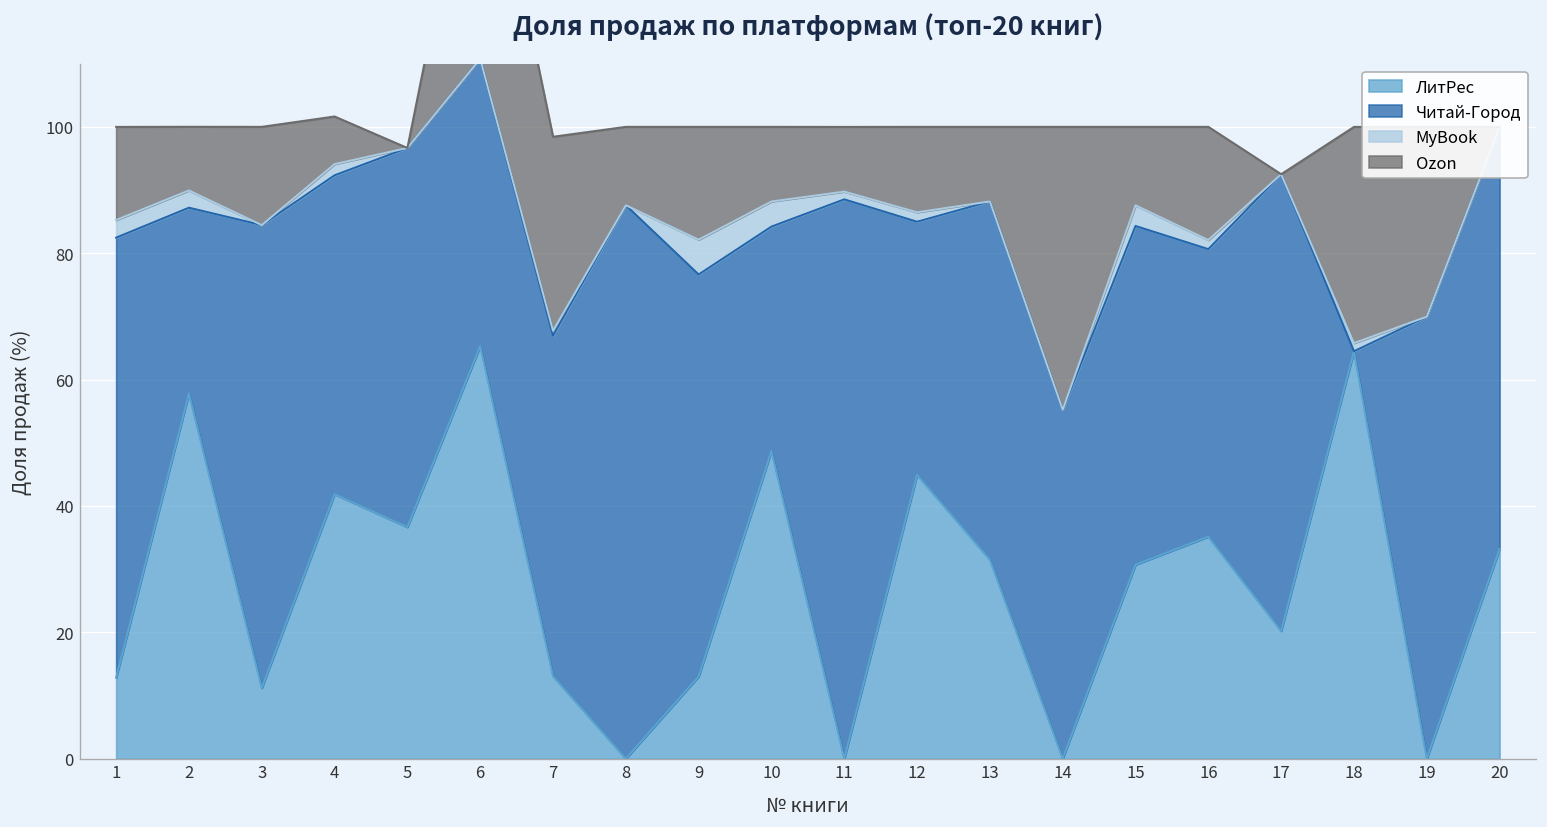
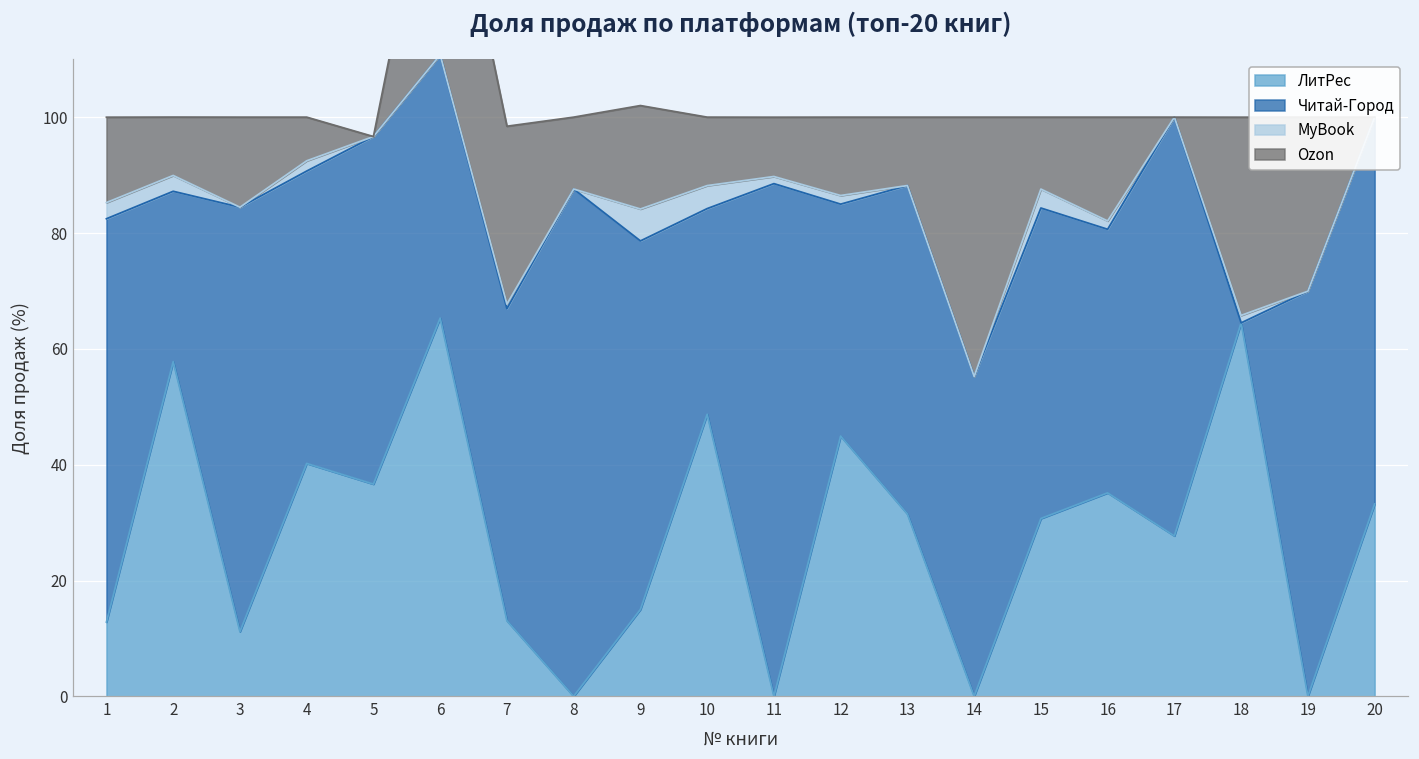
  {
    "ЛитРес": {
      "1": 13,
      "2": 58,
      "3": 11,
-     "4": 42,
+     "4": 40,
      "5": 37,
      "6": 65,
      "7": 13,
      "8": 0,
-     "9": 13,
+     "9": 15,
      "10": 49,
      "11": 0,
      "12": 45,
      "13": 31,
      "14": 0,
      "15": 31,
      "16": 35,
-     "17": 20,
+     "17": 28,
      "19": 0,
      "20": 33
    },
    "Читай-Город": {
      "1": 70,
      "2": 29,
      "4": 50,
      "7": 54,
      "9": 64,
      "10": 36,
      "11": 89,
      "12": 40,
      "15": 54,
      "16": 46
    },
    "MyBook": {
      "1": 3,
      "2": 3,
      "4": 2,
      "7": 1,
      "9": 6,
      "10": 4,
      "11": 1,
      "12": 1,
      "15": 3,
      "16": 1,
      "18": 1
    },
    "Ozon": {
      "1": 15,
      "2": 10,
      "3": 16,
      "4": 8,
      "7": 31,
      "8": 12,
      "9": 18,
      "10": 12,
      "11": 10,
      "12": 14,
      "13": 12,
      "14": 45,
      "15": 12,
      "16": 18,
      "18": 34
    }
  }
